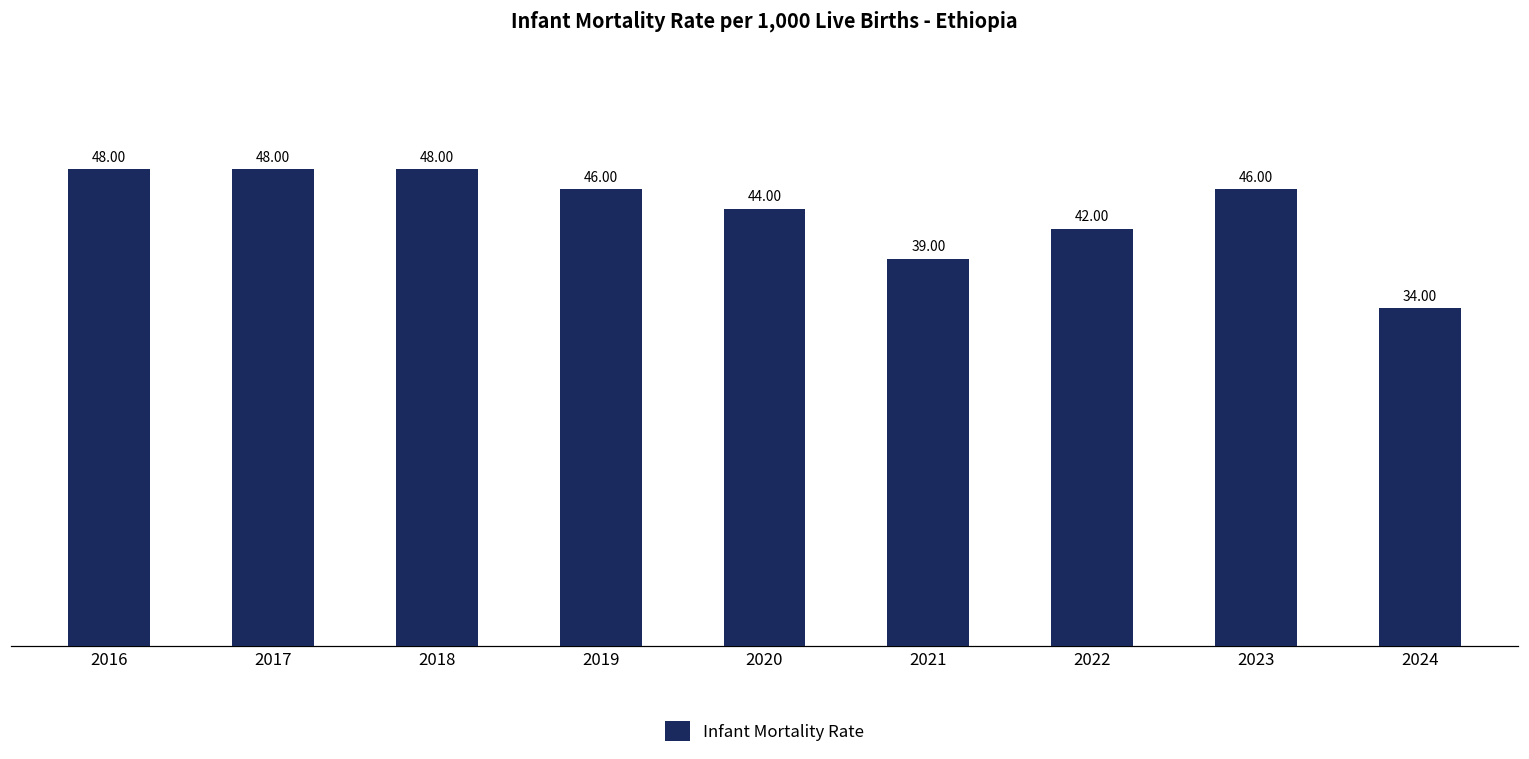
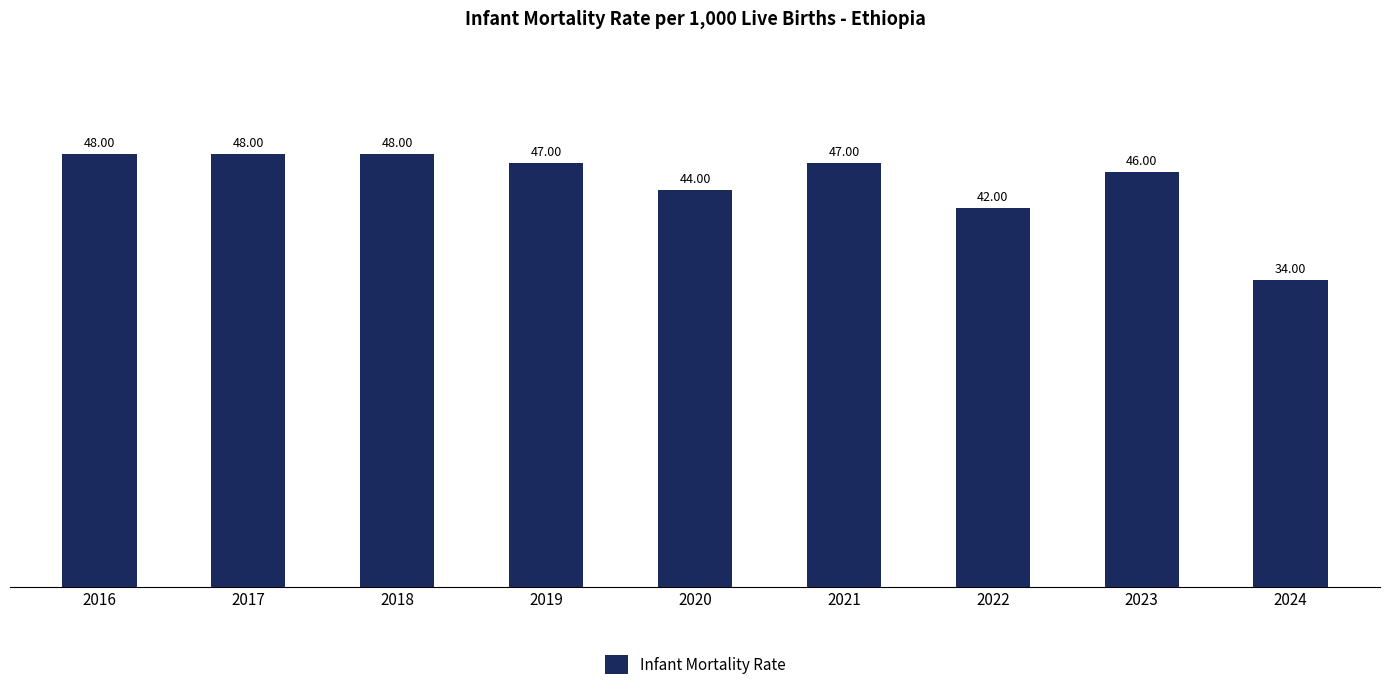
  {
    "2016": 48.00,
    "2017": 48.00,
    "2018": 48.00,
-   "2019": 46.00,
+   "2019": 47.00,
    "2020": 44.00,
-   "2021": 39.00,
+   "2021": 47.00,
    "2022": 42.00,
    "2023": 46.00,
    "2024": 34.00
  }
